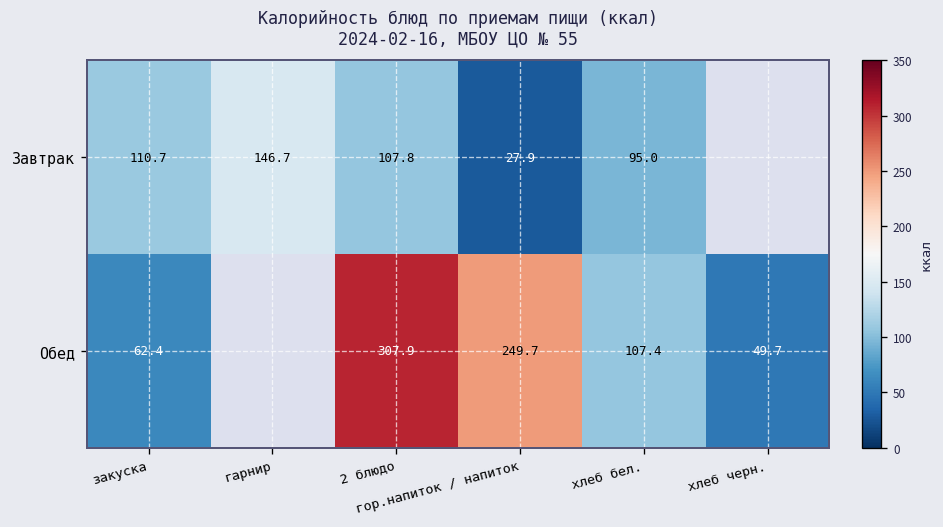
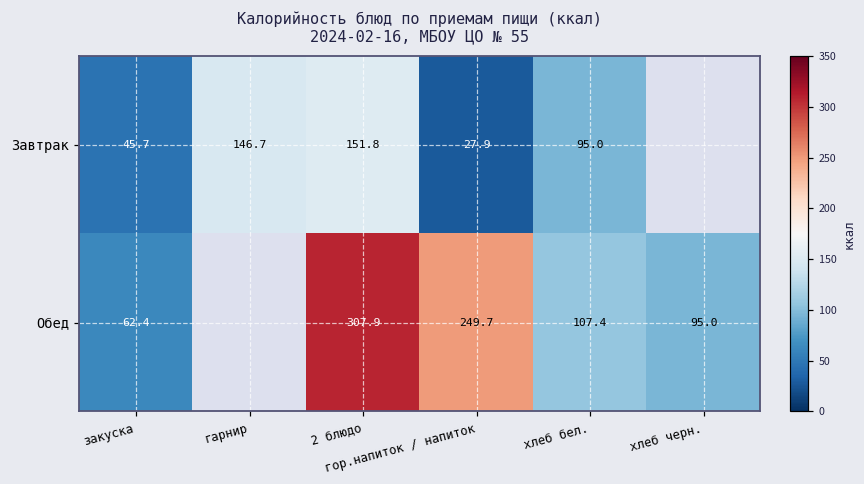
  {
    "Завтрак": {
-     "закуска": 110.7,
+     "закуска": 45.7,
      "гарнир": 146.7,
-     "2 блюдо": 107.8,
+     "2 блюдо": 151.8,
      "гор.напиток / напиток": 27.9,
      "хлеб бел.": 95.0
    },
    "Обед": {
      "закуска": 62.4,
      "2 блюдо": 307.9,
      "гор.напиток / напиток": 249.7,
      "хлеб бел.": 107.4,
-     "хлеб черн.": 49.7
+     "хлеб черн.": 95.0
    }
  }
